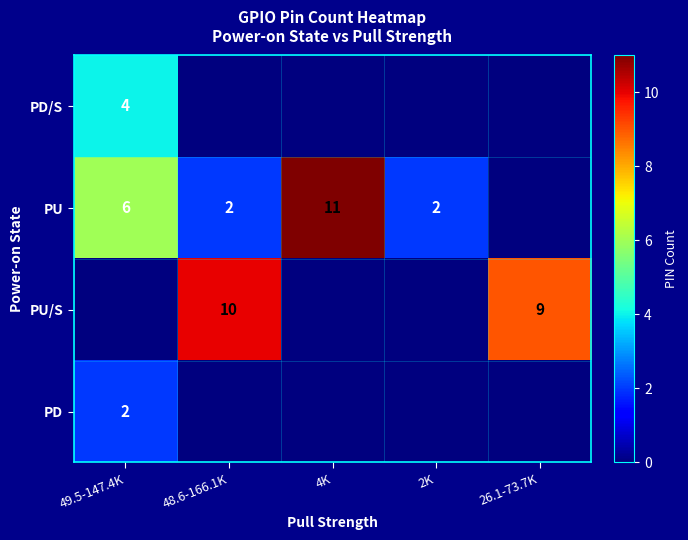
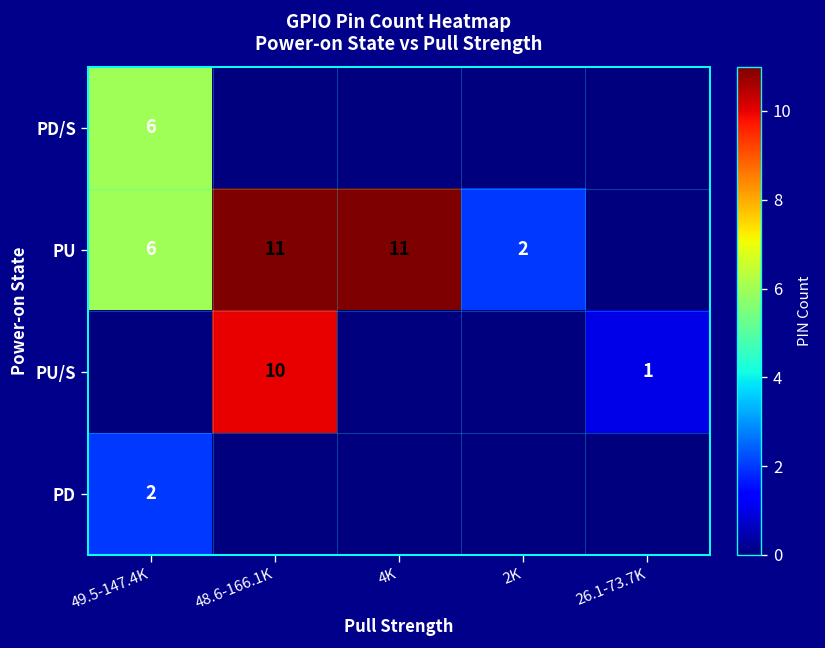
  {
    "PD/S": {
-     "49.5-147.4K": 4
+     "49.5-147.4K": 6
    },
    "PU": {
      "49.5-147.4K": 6,
-     "48.6-166.1K": 2,
+     "48.6-166.1K": 11,
      "4K": 11,
      "2K": 2
    },
    "PU/S": {
      "48.6-166.1K": 10,
-     "26.1-73.7K": 9
+     "26.1-73.7K": 1
    },
    "PD": {
      "49.5-147.4K": 2
    }
  }
